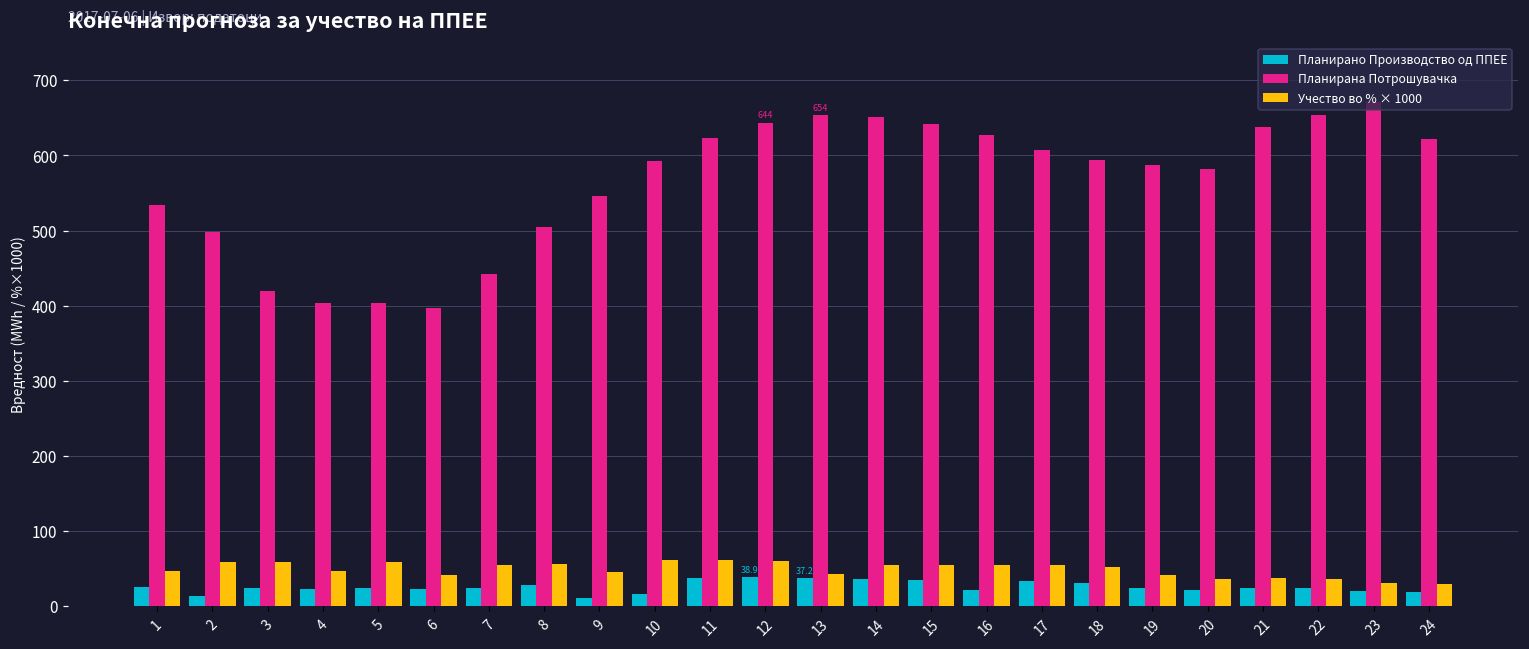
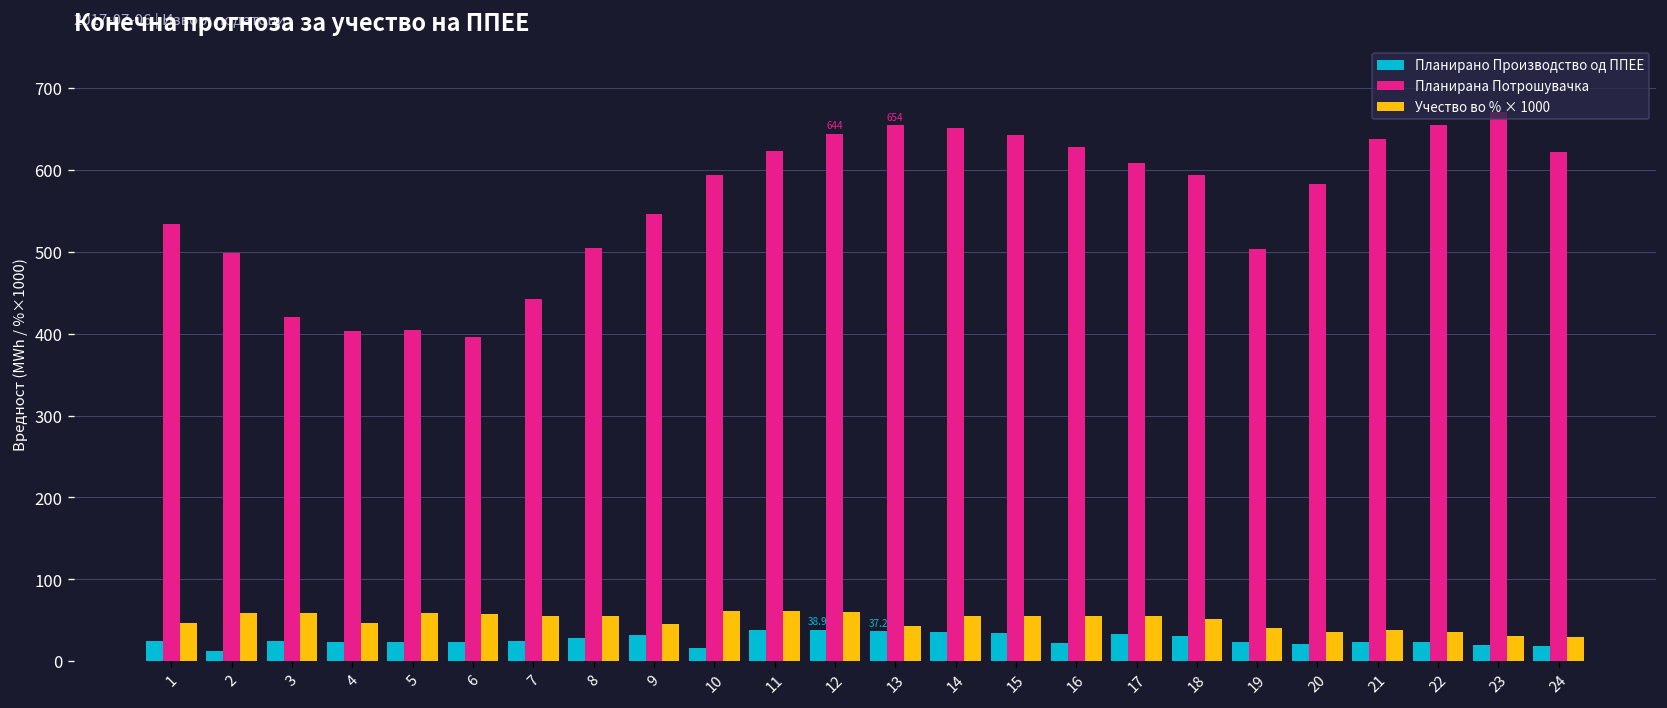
  {
    "Планирано Производство од ППЕЕ": {
      "1": 30,
      "2": 10,
      "3": 20,
      "4": 20,
      "5": 20,
      "6": 20,
      "7": 20,
      "8": 30,
-     "9": 10,
+     "9": 30,
      "10": 20,
      "11": 40,
      "14": 40,
      "15": 40,
      "16": 20,
      "17": 30,
      "18": 30,
      "19": 20,
      "20": 20,
      "21": 20,
      "22": 20,
      "23": 20,
      "24": 20
    },
    "Планирана Потрошувачка": {
      "1": 530,
      "2": 500,
      "3": 420,
      "4": 400,
      "5": 400,
      "6": 400,
      "7": 440,
      "8": 500,
      "9": 550,
      "10": 590,
      "11": 620,
      "14": 650,
      "15": 640,
      "16": 630,
      "17": 610,
      "18": 590,
-     "19": 590,
+     "19": 500,
      "20": 580,
      "21": 640,
      "22": 650,
      "24": 620
    },
    "Учество во % × 1000": {
      "1": 50,
      "2": 60,
      "3": 60,
      "4": 50,
      "5": 60,
-     "6": 40,
+     "6": 60,
      "7": 60,
      "8": 60,
      "9": 50,
      "10": 60,
      "11": 60,
      "12": 60,
      "13": 40,
      "14": 60,
      "15": 60,
      "16": 60,
      "17": 60,
      "18": 50,
      "19": 40,
      "20": 40,
      "21": 40,
      "22": 40,
      "23": 30,
      "24": 30
    }
  }
